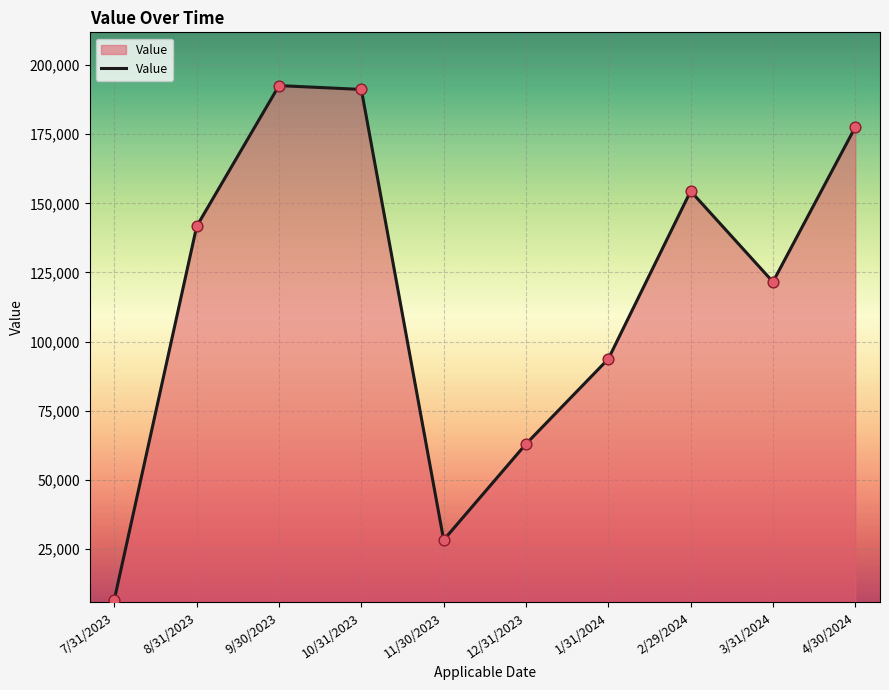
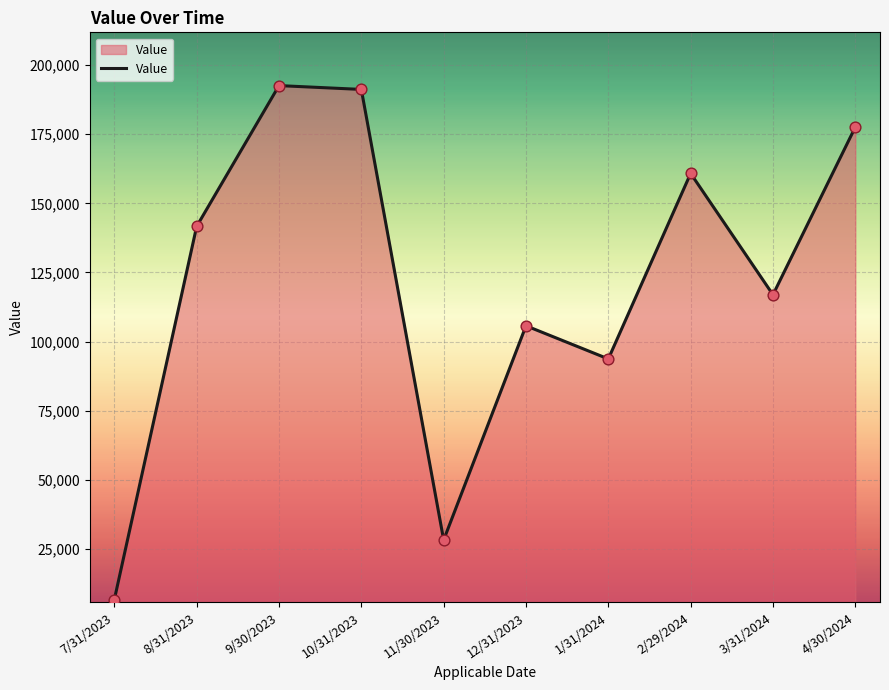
  {
    "7/31/2023": "7,000",
    "8/31/2023": "142,000",
    "9/30/2023": "193,000",
    "10/31/2023": "191,000",
    "11/30/2023": "28,000",
-   "12/31/2023": "63,000",
+   "12/31/2023": "106,000",
    "1/31/2024": "94,000",
-   "2/29/2024": "154,000",
-   "3/31/2024": "122,000",
+   "2/29/2024": "161,000",
+   "3/31/2024": "117,000",
    "4/30/2024": "178,000"
  }
